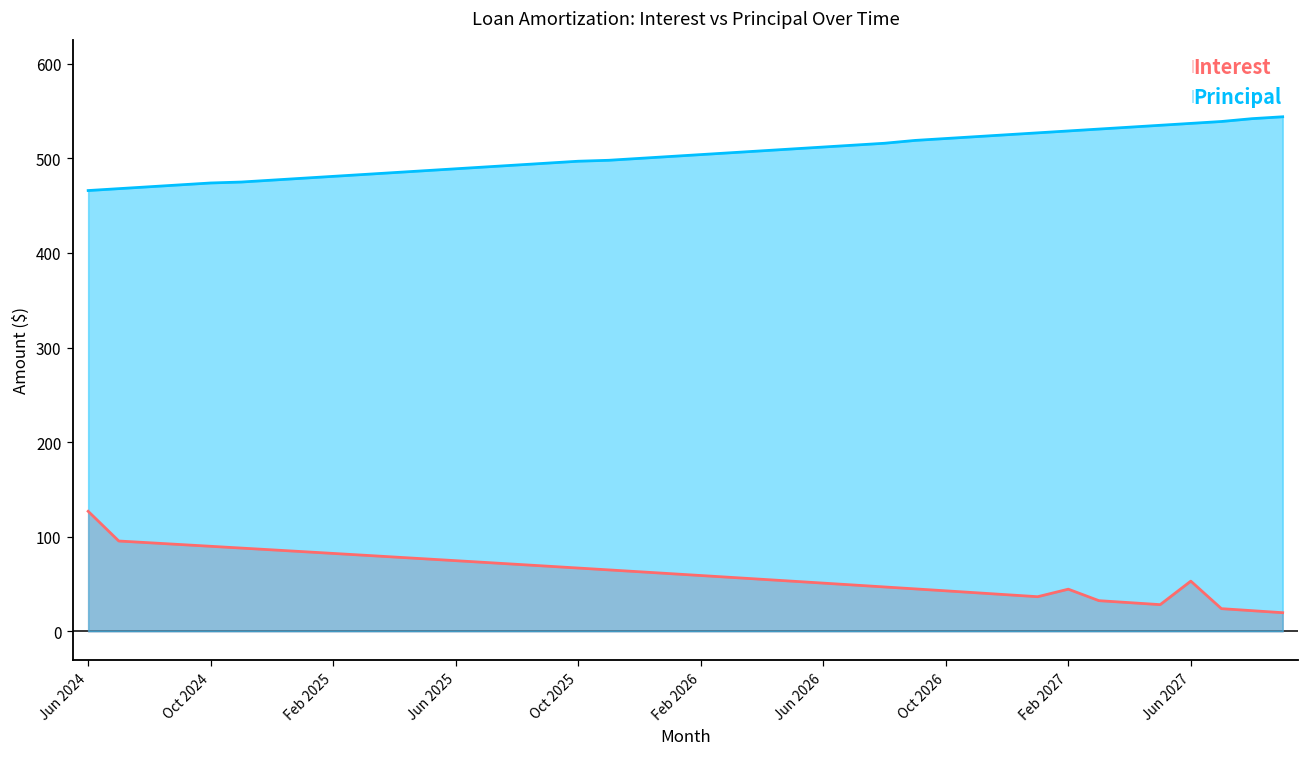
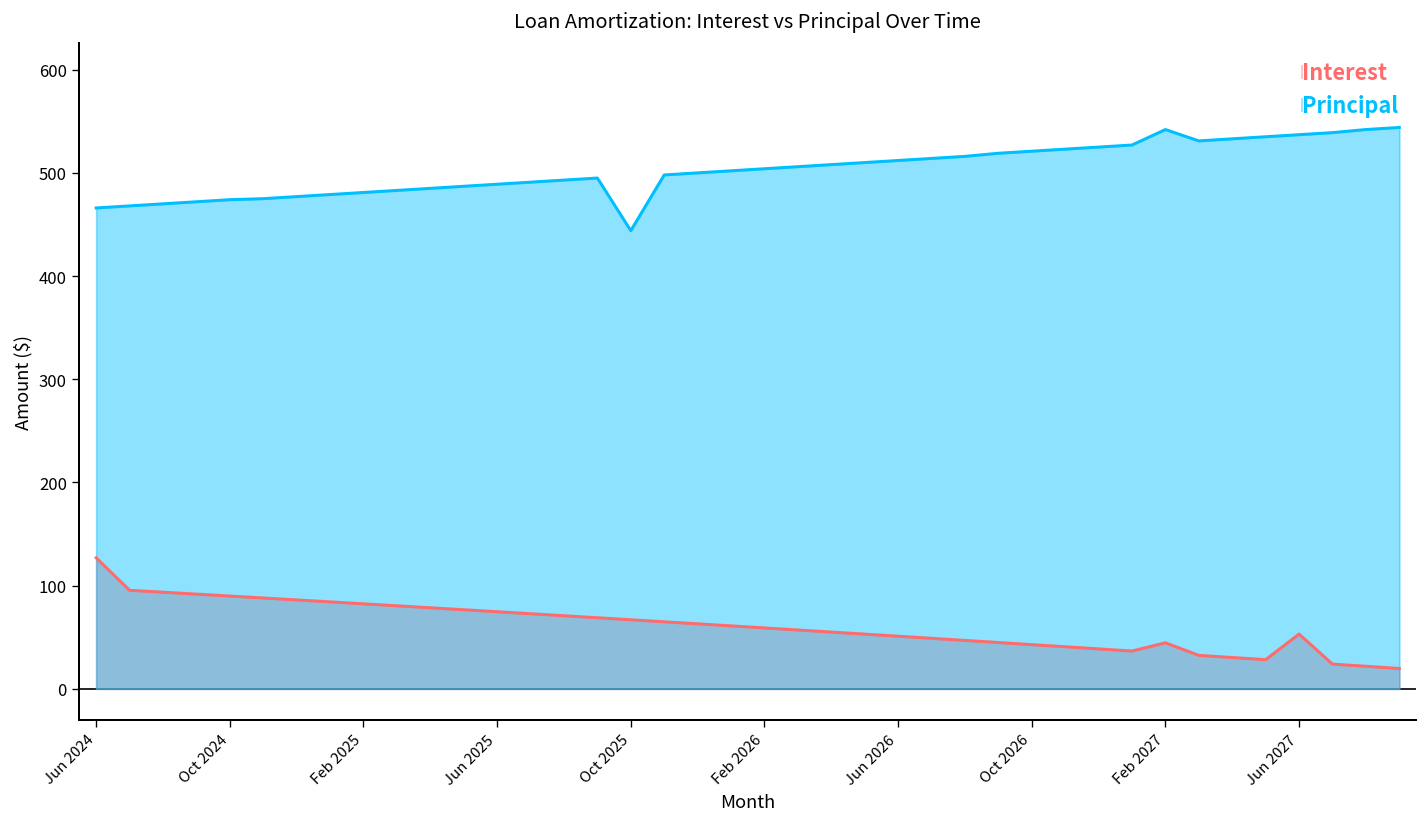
  {
    "Interest": {
      "Jun 2024": 130,
      "Oct 2024": 90,
      "Feb 2025": 80,
      "Jun 2025": 70,
      "Oct 2025": 70,
      "Feb 2026": 60,
      "Jun 2026": 50,
      "Oct 2026": 40,
      "Feb 2027": 40,
      "Jun 2027": 50
    },
    "Principal": {
      "Jun 2024": 470,
      "Oct 2024": 470,
      "Feb 2025": 480,
      "Jun 2025": 490,
-     "Oct 2025": 500,
+     "Oct 2025": 440,
      "Feb 2026": 500,
      "Jun 2026": 510,
      "Oct 2026": 520,
-     "Feb 2027": 530,
+     "Feb 2027": 540,
      "Jun 2027": 540
    }
  }
